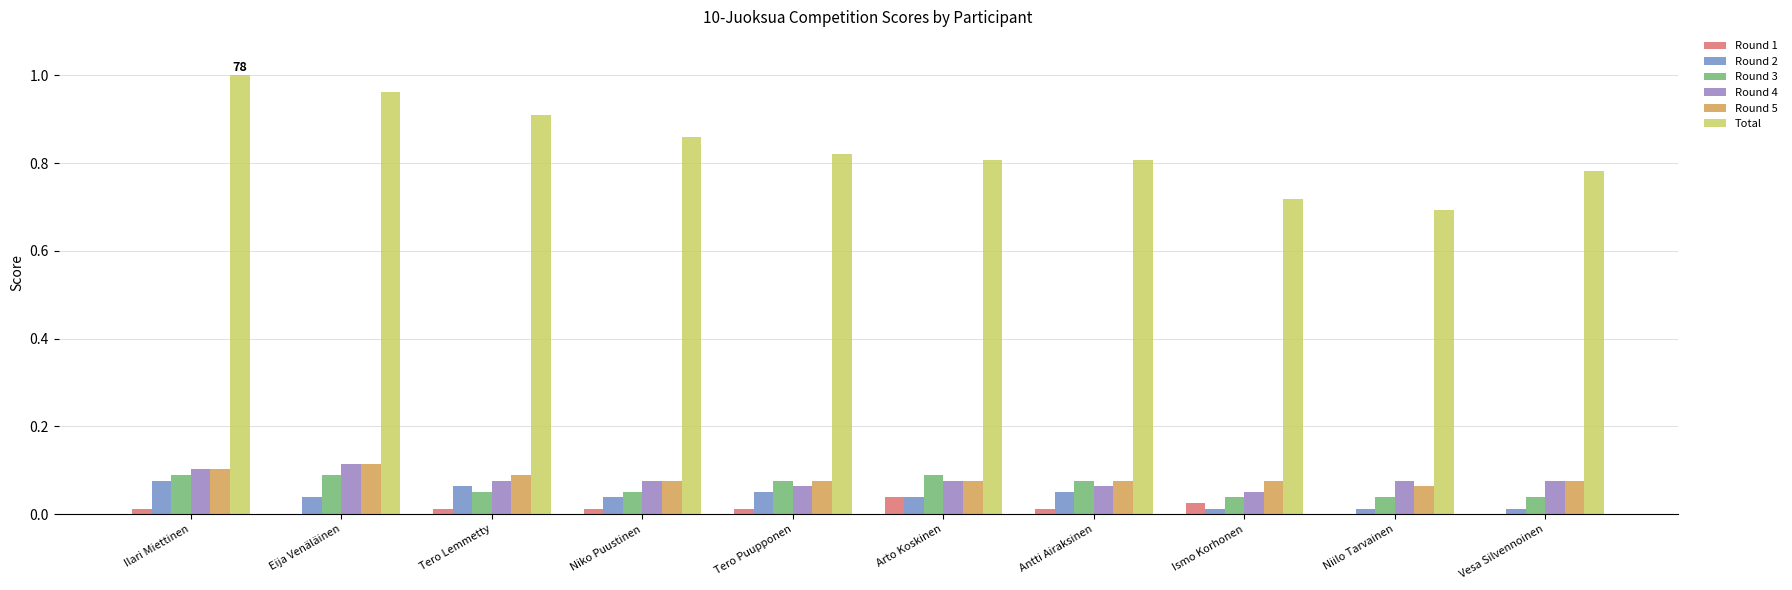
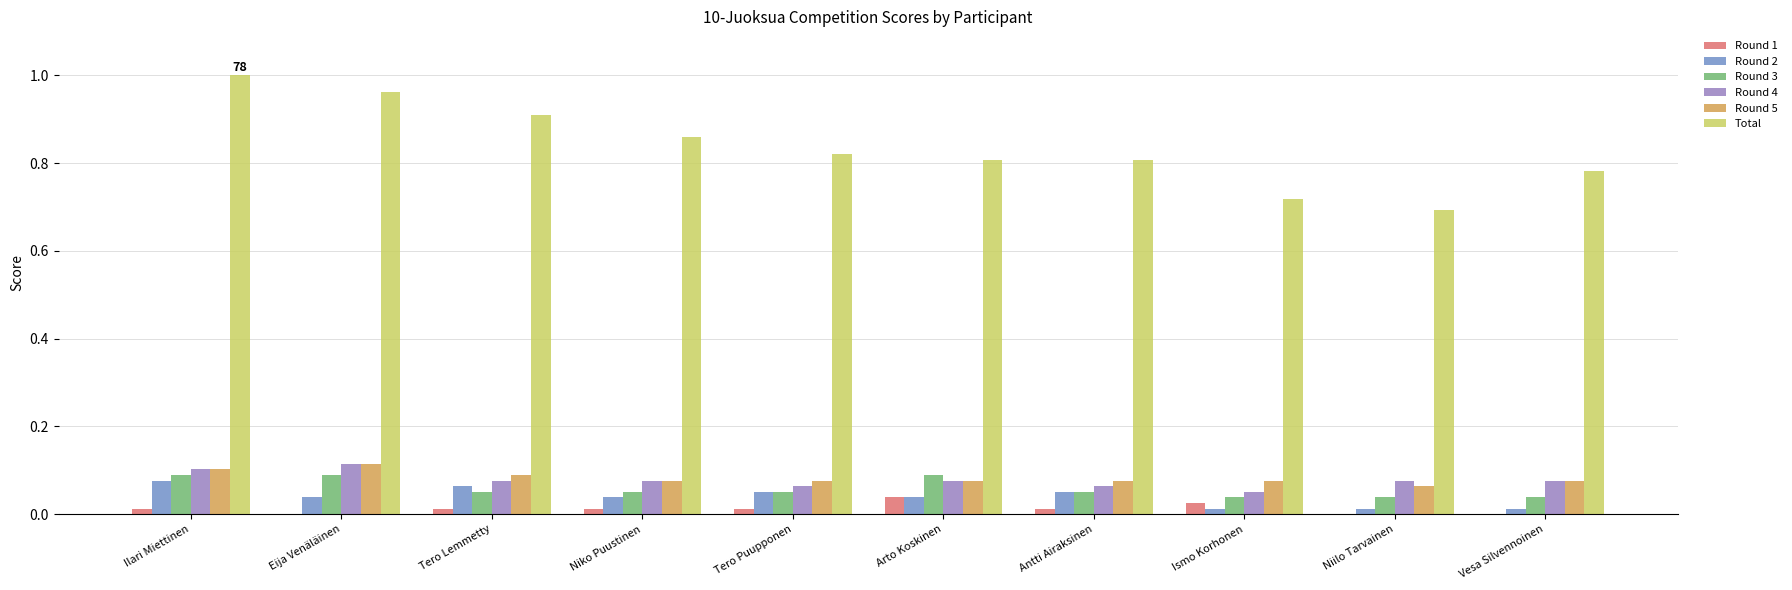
  {
    "Round 3": {
      "Ilari Miettinen": 0.09,
      "Eija Venäläinen": 0.09,
      "Tero Lemmetty": 0.05,
      "Niko Puustinen": 0.05,
-     "Tero Puupponen": 0.08,
+     "Tero Puupponen": 0.05,
      "Arto Koskinen": 0.09,
-     "Antti Airaksinen": 0.08,
+     "Antti Airaksinen": 0.05,
      "Ismo Korhonen": 0.04,
      "Niilo Tarvainen": 0.04,
      "Vesa Silvennoinen": 0.04
    }
  }
